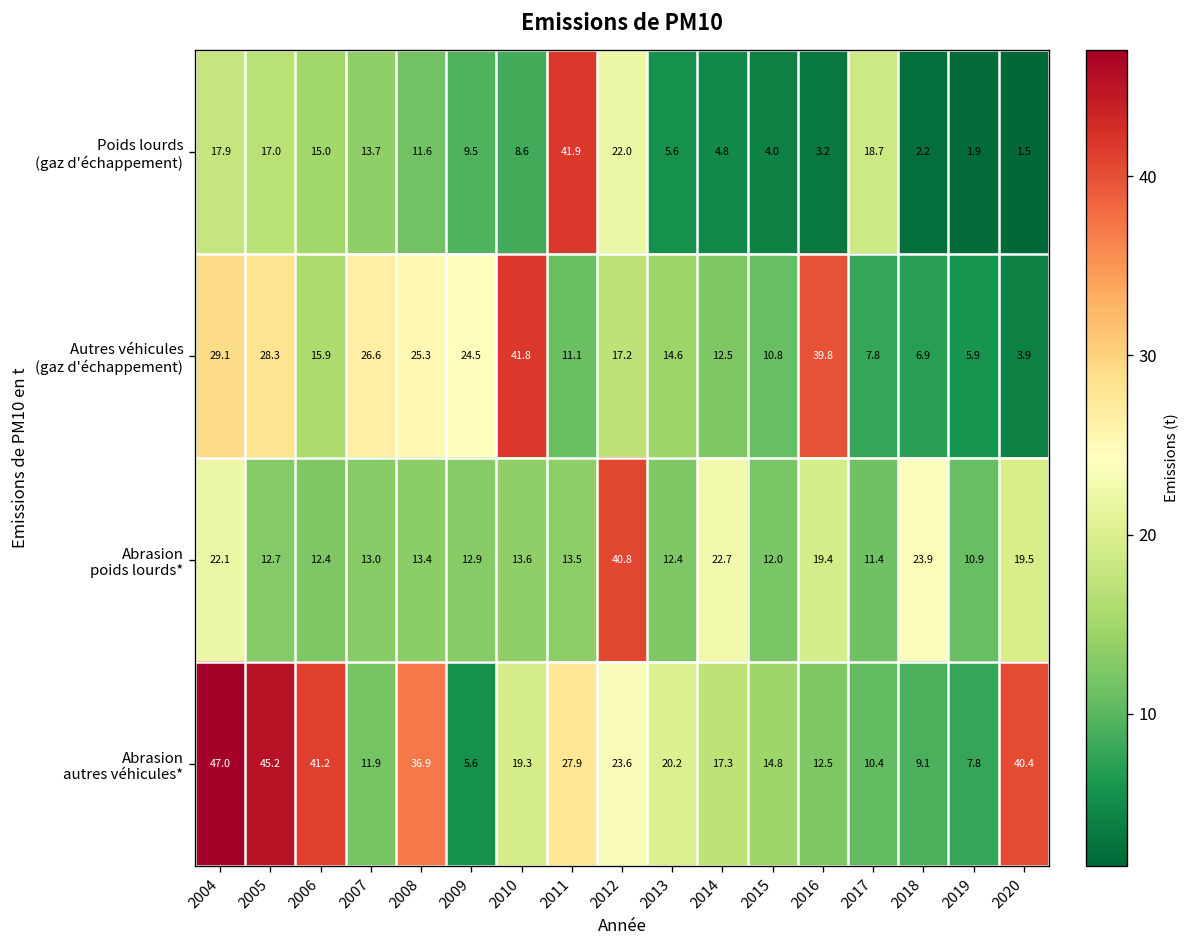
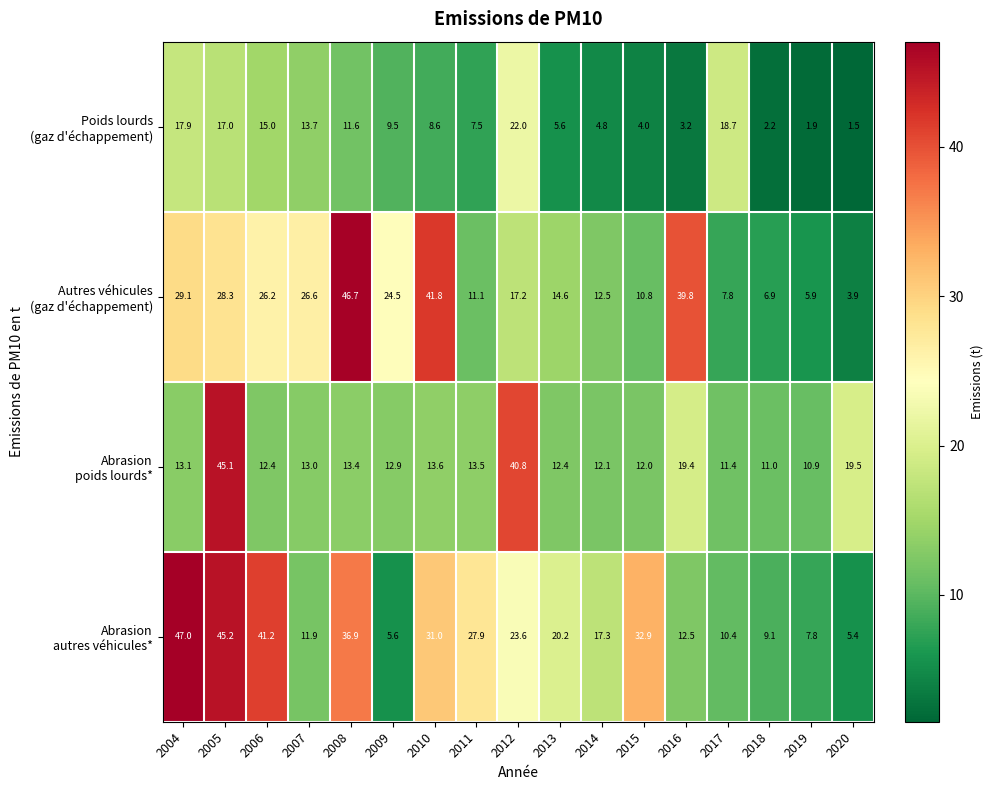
  {
    "Poids lourds (gaz d'échappement)": {
      "2004": 17.9,
      "2005": 17.0,
      "2006": 15.0,
      "2007": 13.7,
      "2008": 11.6,
      "2009": 9.5,
      "2010": 8.6,
-     "2011": 41.9,
+     "2011": 7.5,
      "2012": 22.0,
      "2013": 5.6,
      "2014": 4.8,
      "2015": 4.0,
      "2016": 3.2,
      "2017": 18.7,
      "2018": 2.2,
      "2019": 1.9,
      "2020": 1.5
    },
    "Autres véhicules (gaz d'échappement)": {
      "2004": 29.1,
      "2005": 28.3,
-     "2006": 15.9,
+     "2006": 26.2,
      "2007": 26.6,
-     "2008": 25.3,
+     "2008": 46.7,
      "2009": 24.5,
      "2010": 41.8,
      "2011": 11.1,
      "2012": 17.2,
      "2013": 14.6,
      "2014": 12.5,
      "2015": 10.8,
      "2016": 39.8,
      "2017": 7.8,
      "2018": 6.9,
      "2019": 5.9,
      "2020": 3.9
    },
    "Abrasion poids lourds*": {
-     "2004": 22.1,
-     "2005": 12.7,
+     "2004": 13.1,
+     "2005": 45.1,
      "2006": 12.4,
      "2007": 13.0,
      "2008": 13.4,
      "2009": 12.9,
      "2010": 13.6,
      "2011": 13.5,
      "2012": 40.8,
      "2013": 12.4,
-     "2014": 22.7,
+     "2014": 12.1,
      "2015": 12.0,
      "2016": 19.4,
      "2017": 11.4,
-     "2018": 23.9,
+     "2018": 11.0,
      "2019": 10.9,
      "2020": 19.5
    },
    "Abrasion autres véhicules*": {
      "2004": 47.0,
      "2005": 45.2,
      "2006": 41.2,
      "2007": 11.9,
      "2008": 36.9,
      "2009": 5.6,
-     "2010": 19.3,
+     "2010": 31.0,
      "2011": 27.9,
      "2012": 23.6,
      "2013": 20.2,
      "2014": 17.3,
-     "2015": 14.8,
+     "2015": 32.9,
      "2016": 12.5,
      "2017": 10.4,
      "2018": 9.1,
      "2019": 7.8,
-     "2020": 40.4
+     "2020": 5.4
    }
  }
